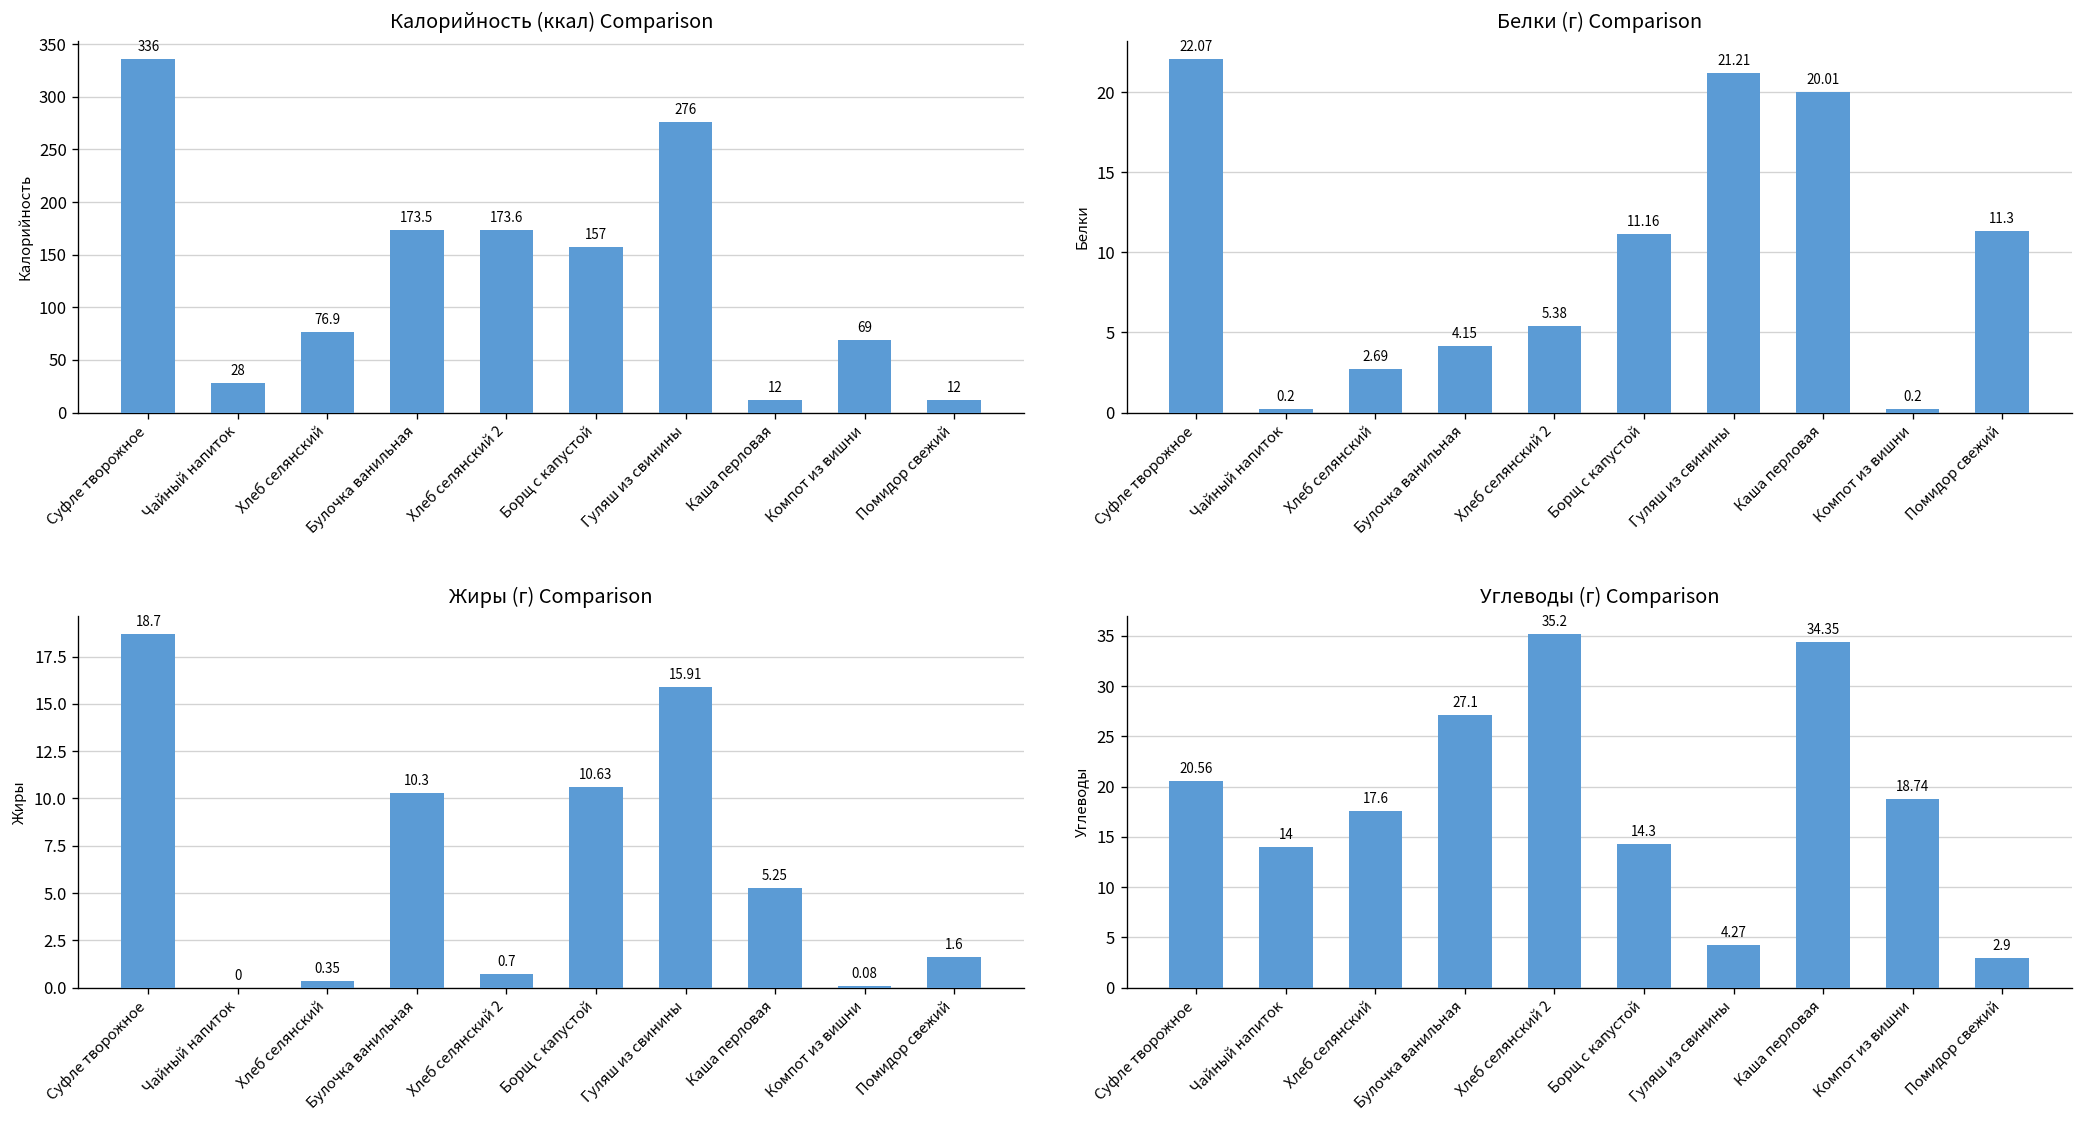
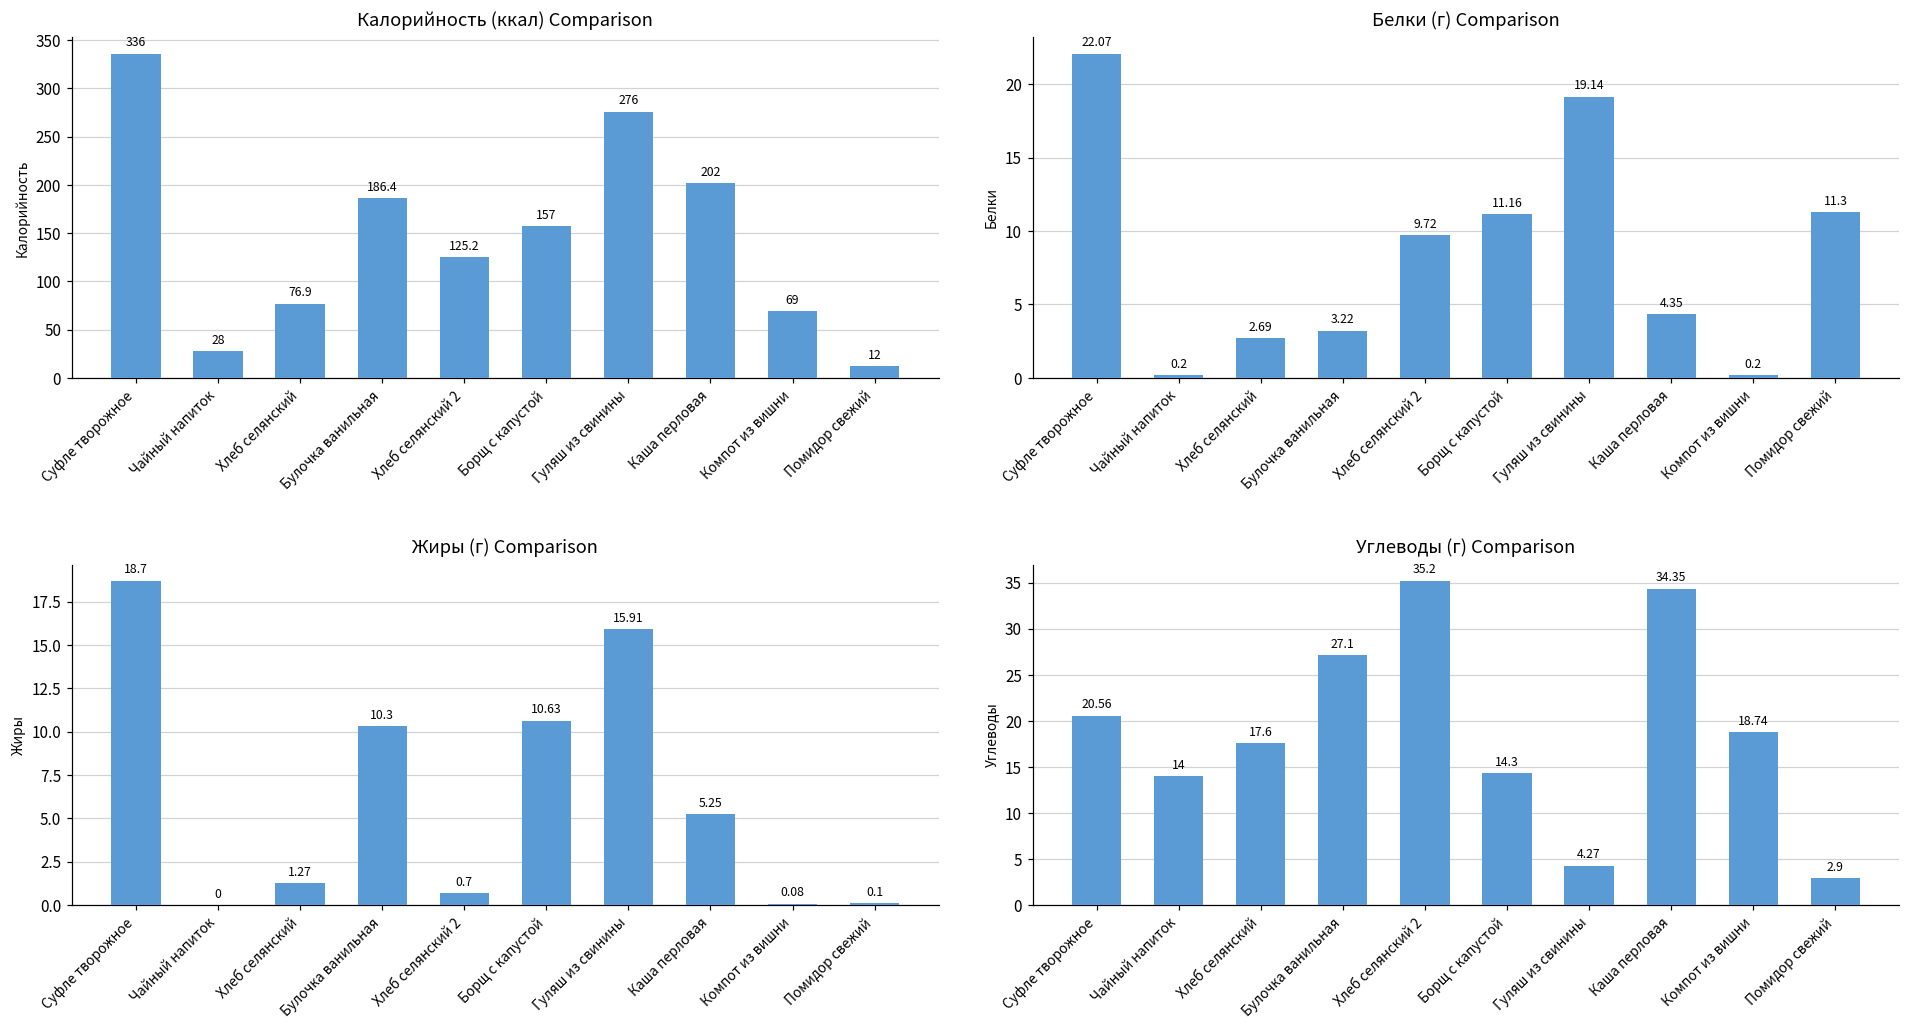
  {
    "Калорийность (ккал) Comparison": {
      "Суфле творожное": 336,
      "Чайный напиток": 28,
      "Хлеб селянский": 76.9,
-     "Булочка ванильная": 173.5,
-     "Хлеб селянский 2": 173.6,
+     "Булочка ванильная": 186.4,
+     "Хлеб селянский 2": 125.2,
      "Борщ с капустой": 157,
      "Гуляш из свинины": 276,
-     "Каша перловая": 12,
+     "Каша перловая": 202,
      "Компот из вишни": 69,
      "Помидор свежий": 12
    },
    "Белки (г) Comparison": {
      "Суфле творожное": 22.07,
      "Чайный напиток": 0.2,
      "Хлеб селянский": 2.69,
-     "Булочка ванильная": 4.15,
-     "Хлеб селянский 2": 5.38,
+     "Булочка ванильная": 3.22,
+     "Хлеб селянский 2": 9.72,
      "Борщ с капустой": 11.16,
-     "Гуляш из свинины": 21.21,
-     "Каша перловая": 20.01,
+     "Гуляш из свинины": 19.14,
+     "Каша перловая": 4.35,
      "Компот из вишни": 0.2,
      "Помидор свежий": 11.3
    },
    "Жиры (г) Comparison": {
      "Суфле творожное": 18.7,
      "Чайный напиток": 0,
-     "Хлеб селянский": 0.35,
+     "Хлеб селянский": 1.27,
      "Булочка ванильная": 10.3,
      "Хлеб селянский 2": 0.7,
      "Борщ с капустой": 10.63,
      "Гуляш из свинины": 15.91,
      "Каша перловая": 5.25,
      "Компот из вишни": 0.08,
-     "Помидор свежий": 1.6
+     "Помидор свежий": 0.1
    },
    "Углеводы (г) Comparison": {
      "Суфле творожное": 20.56,
      "Чайный напиток": 14,
      "Хлеб селянский": 17.6,
      "Булочка ванильная": 27.1,
      "Хлеб селянский 2": 35.2,
      "Борщ с капустой": 14.3,
      "Гуляш из свинины": 4.27,
      "Каша перловая": 34.35,
      "Компот из вишни": 18.74,
      "Помидор свежий": 2.9
    }
  }
